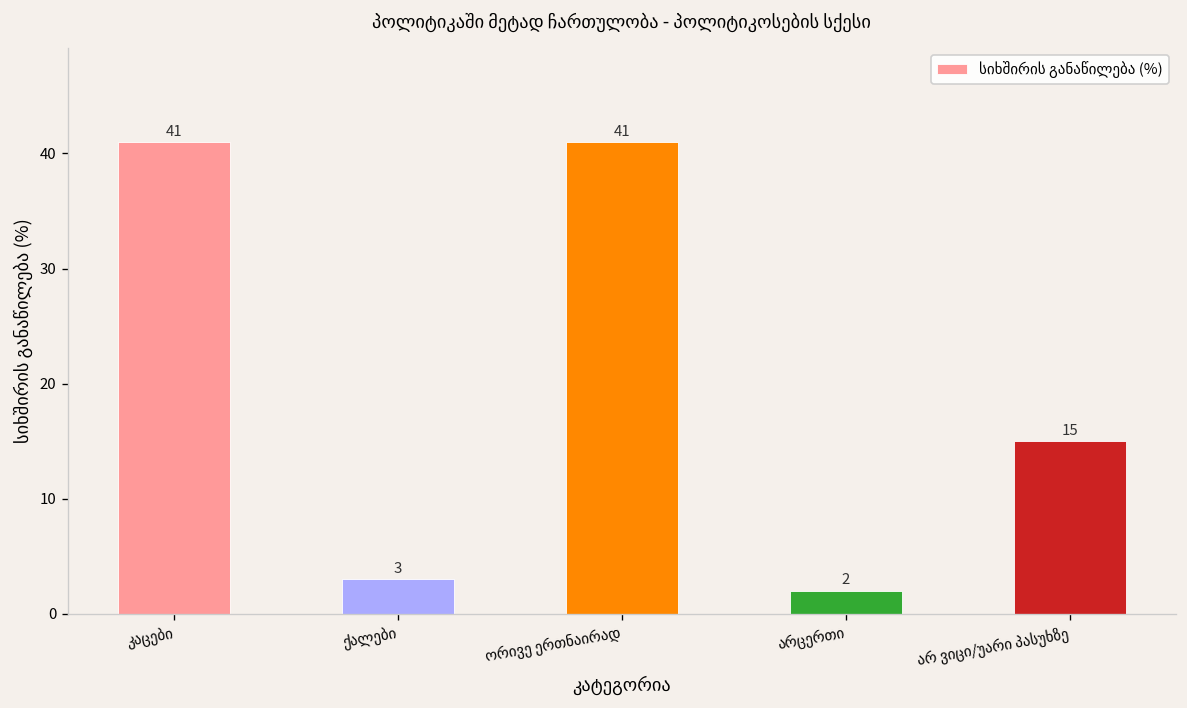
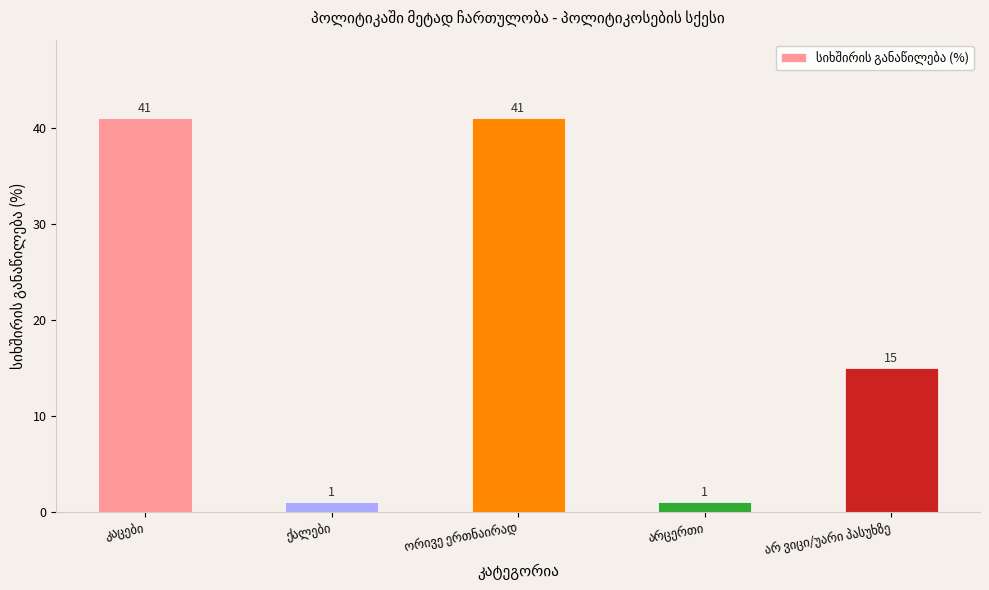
  {
    "კაცები": 41,
-   "ქალები": 3,
+   "ქალები": 1,
    "ორივე ერთნაირად": 41,
-   "არცერთი": 2,
+   "არცერთი": 1,
    "არ ვიცი/უარი პასუხზე": 15
  }
